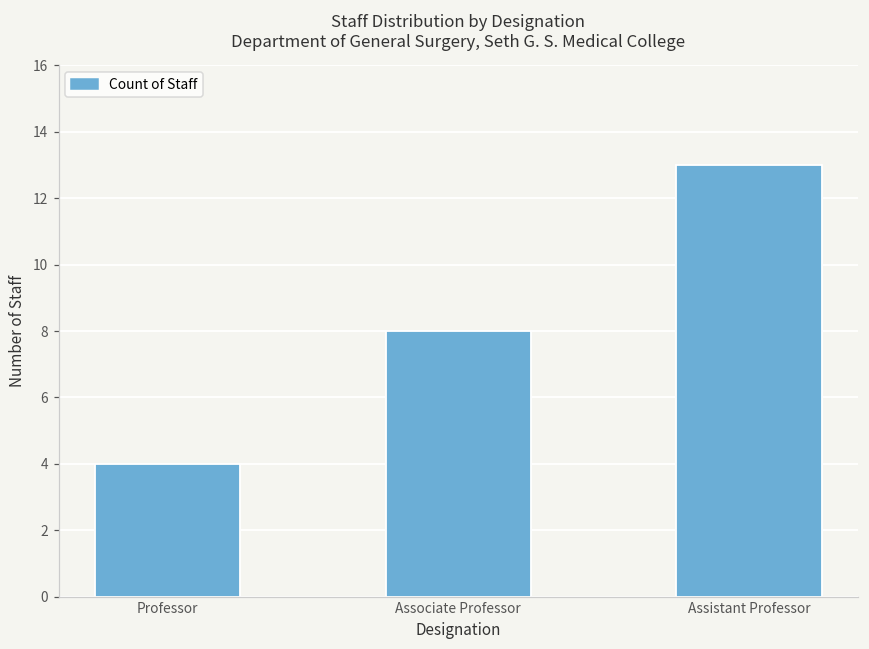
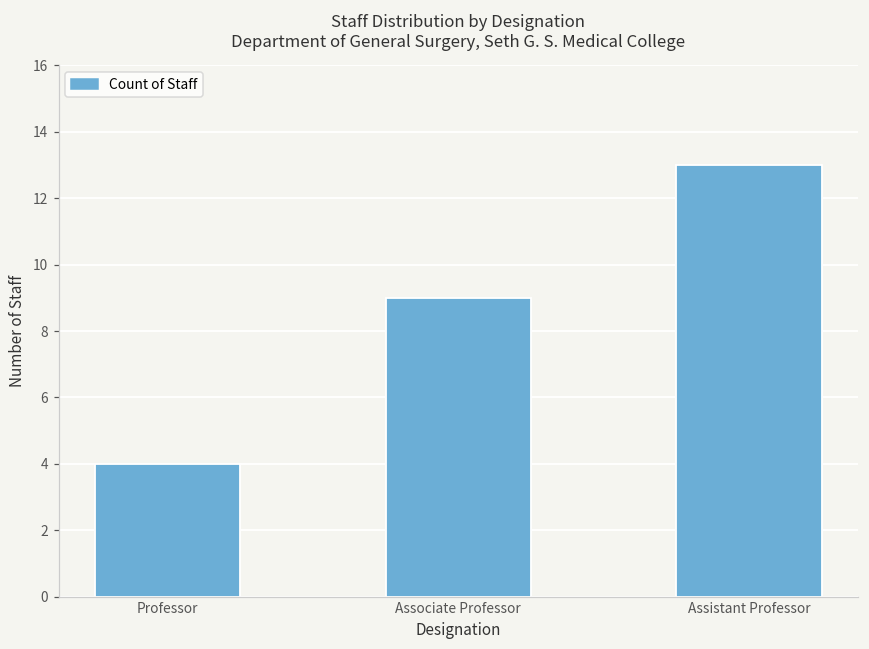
  {
    "Professor": 4,
-   "Associate Professor": 8,
+   "Associate Professor": 9,
    "Assistant Professor": 13
  }
